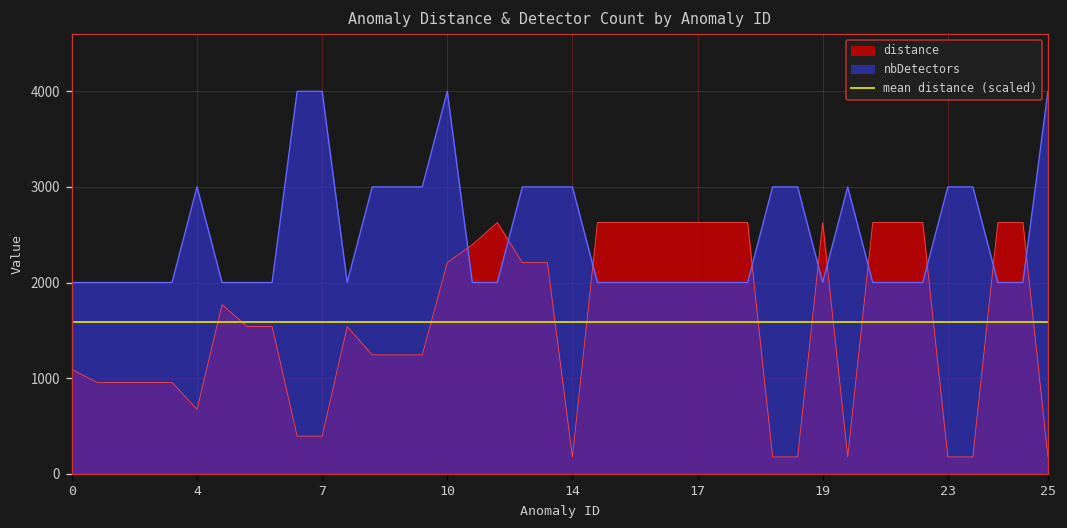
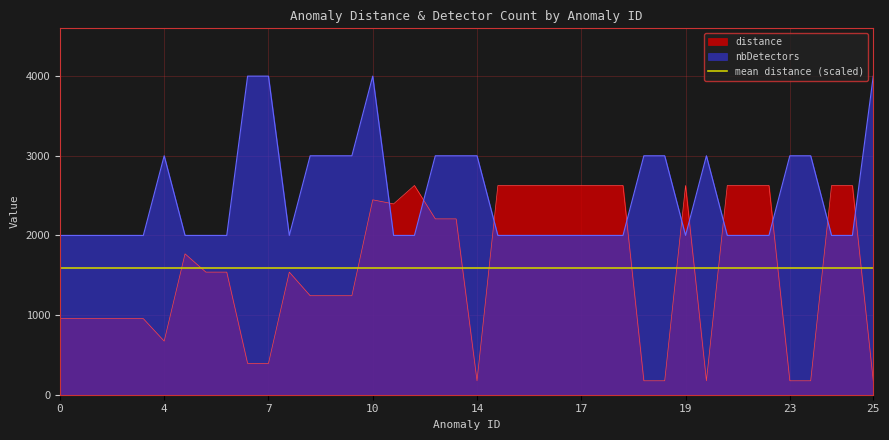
  {
    "distance": {
-     "0": 1100,
-     "10": 2200,
+     "0": 1000,
+     "10": 2400,
      "25": 200
    },
    "nbDetectors": {
      "0": 2000,
      "10": 4000,
      "25": 4000
    }
  }
